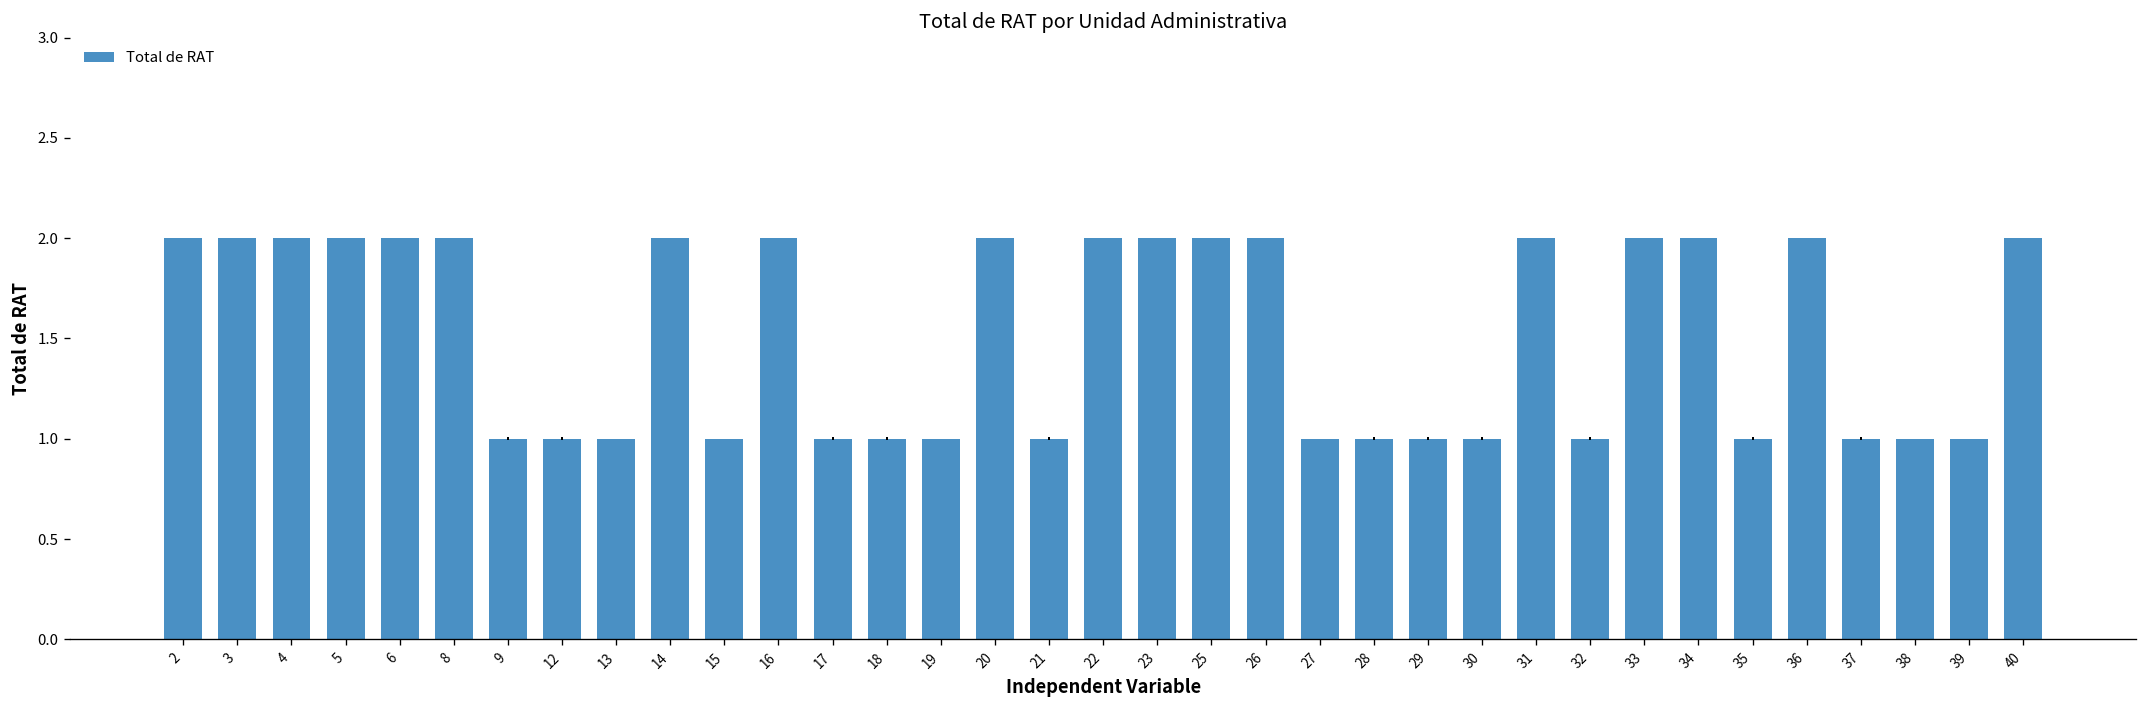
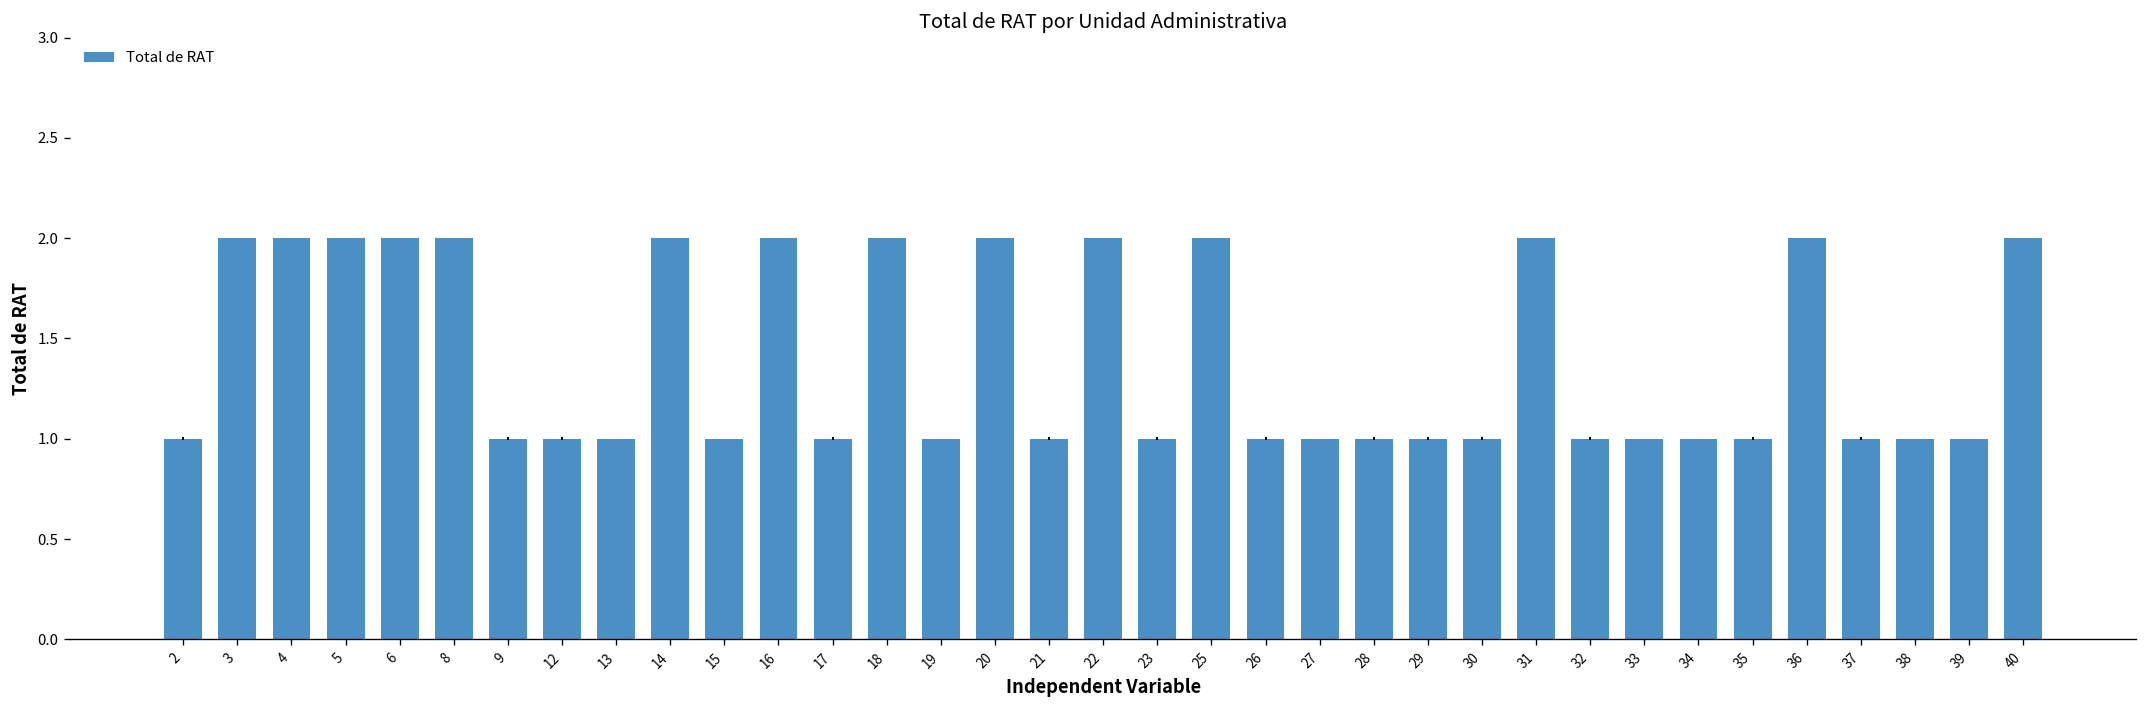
  {
    "Total de RAT": {
-     "2": 2,
+     "2": 1,
      "3": 2,
      "4": 2,
      "5": 2,
      "6": 2,
      "8": 2,
      "9": 1,
      "12": 1,
      "13": 1,
      "14": 2,
      "15": 1,
      "16": 2,
      "17": 1,
-     "18": 1,
+     "18": 2,
      "19": 1,
      "20": 2,
      "21": 1,
      "22": 2,
-     "23": 2,
+     "23": 1,
      "25": 2,
-     "26": 2,
+     "26": 1,
      "27": 1,
      "28": 1,
      "29": 1,
      "30": 1,
      "31": 2,
      "32": 1,
-     "33": 2,
-     "34": 2,
+     "33": 1,
+     "34": 1,
      "35": 1,
      "36": 2,
      "37": 1,
      "38": 1,
      "39": 1,
      "40": 2
    }
  }
